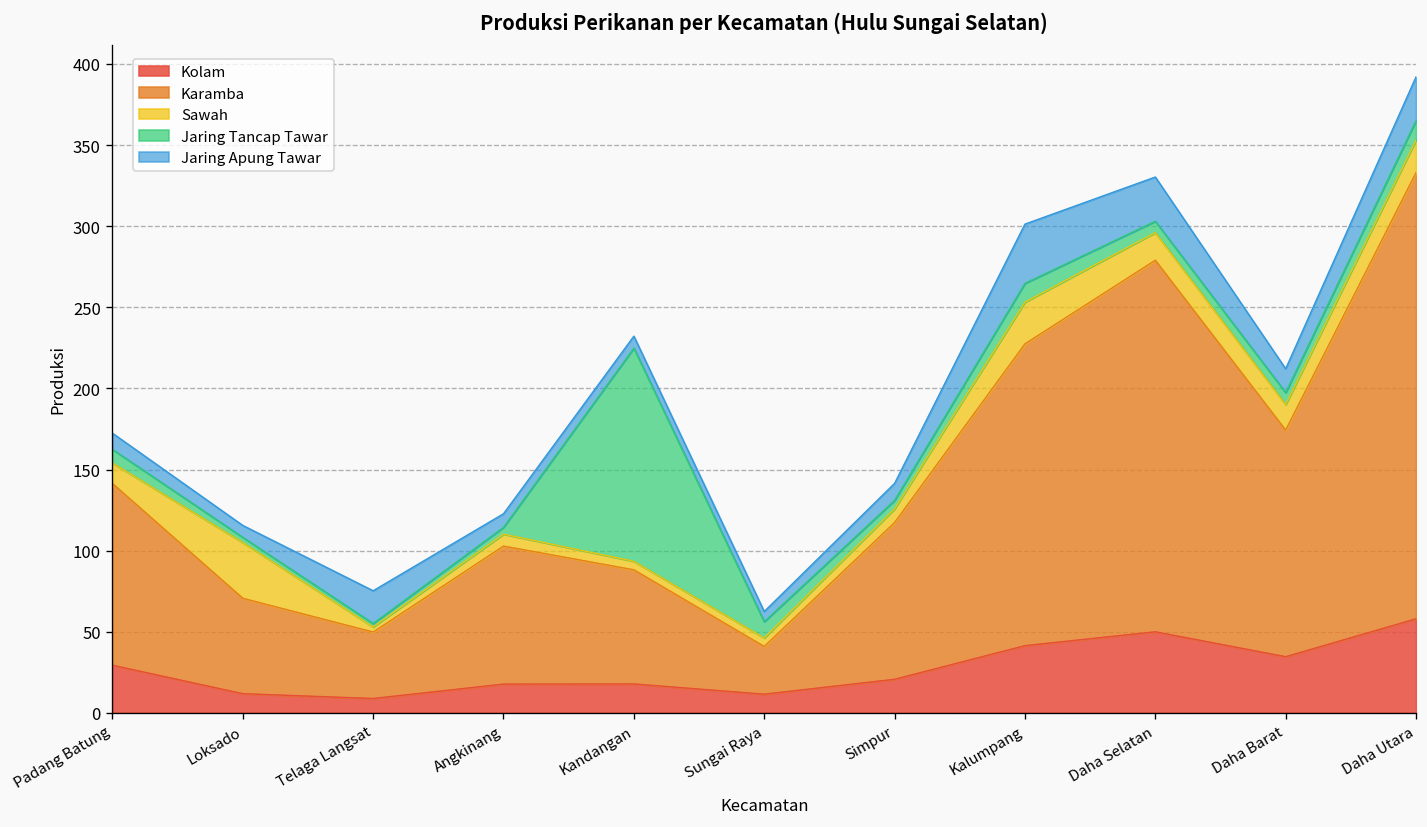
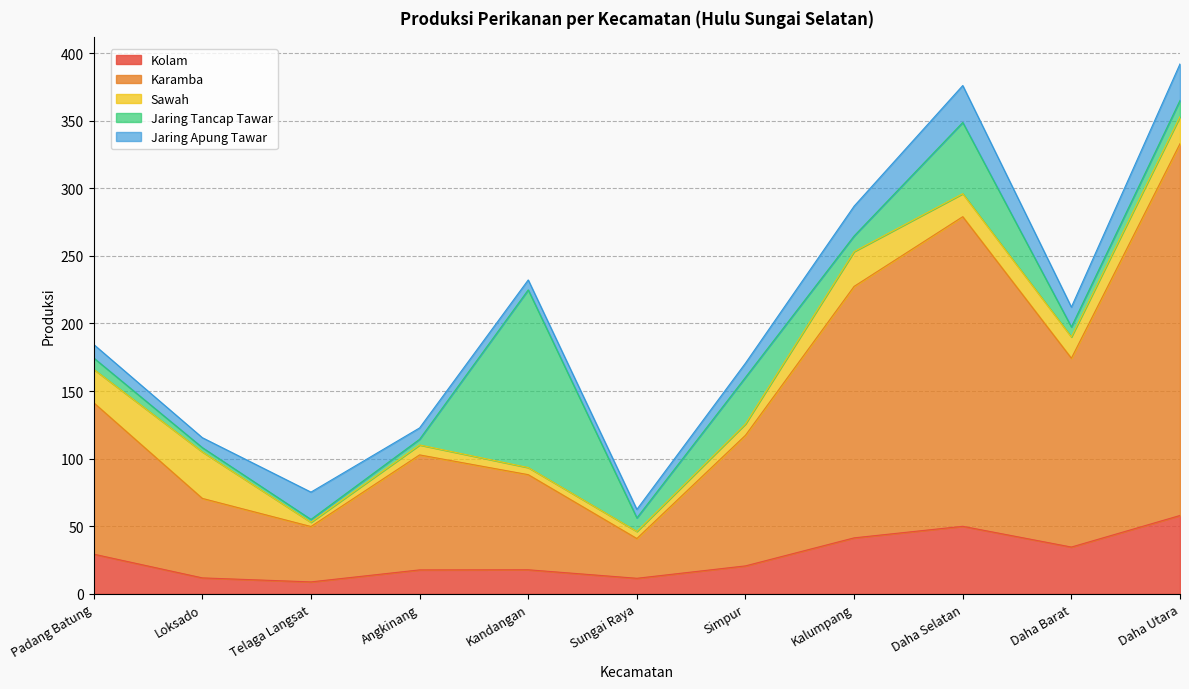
  {
    "Sawah": {
-     "Padang Batung": 13,
+     "Padang Batung": 25,
      "Loksado": 34,
      "Telaga Langsat": 3,
      "Angkinang": 7,
      "Kandangan": 5,
      "Sungai Raya": 5,
      "Simpur": 8,
      "Kalumpang": 26,
      "Daha Selatan": 17,
      "Daha Barat": 16,
      "Daha Utara": 20
    },
    "Jaring Tancap Tawar": {
      "Padang Batung": 8,
      "Loksado": 3,
      "Telaga Langsat": 2,
      "Angkinang": 4,
      "Kandangan": 131,
      "Sungai Raya": 10,
-     "Simpur": 5,
+     "Simpur": 34,
      "Kalumpang": 12,
-     "Daha Selatan": 7,
+     "Daha Selatan": 53,
      "Daha Barat": 7,
      "Daha Utara": 12
    },
    "Jaring Apung Tawar": {
      "Padang Batung": 10,
      "Loksado": 7,
      "Telaga Langsat": 20,
      "Angkinang": 8,
      "Kandangan": 7,
      "Sungai Raya": 6,
      "Simpur": 11,
-     "Kalumpang": 37,
+     "Kalumpang": 22,
      "Daha Selatan": 27,
      "Daha Barat": 15,
      "Daha Utara": 27
    }
  }
